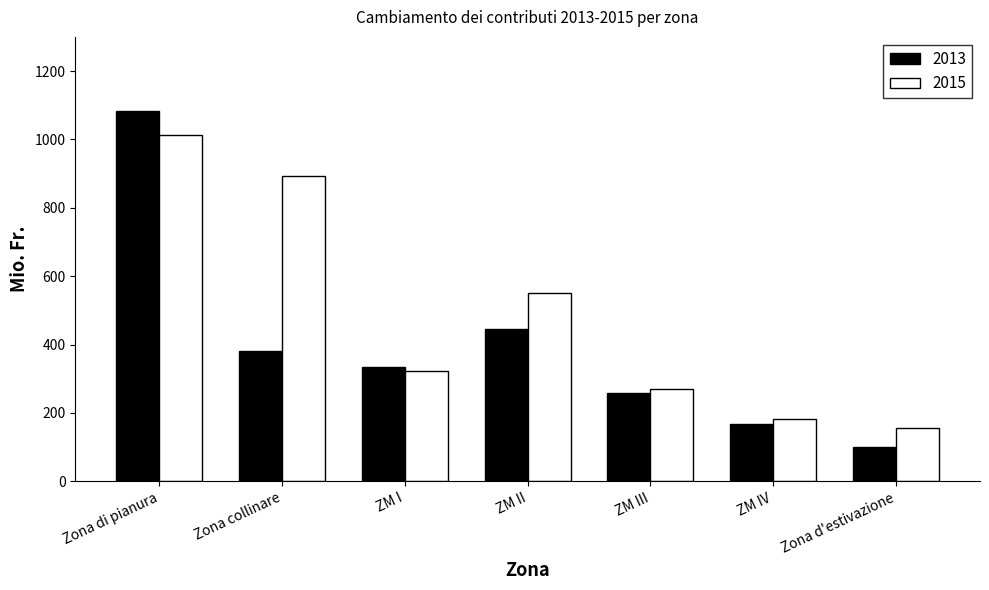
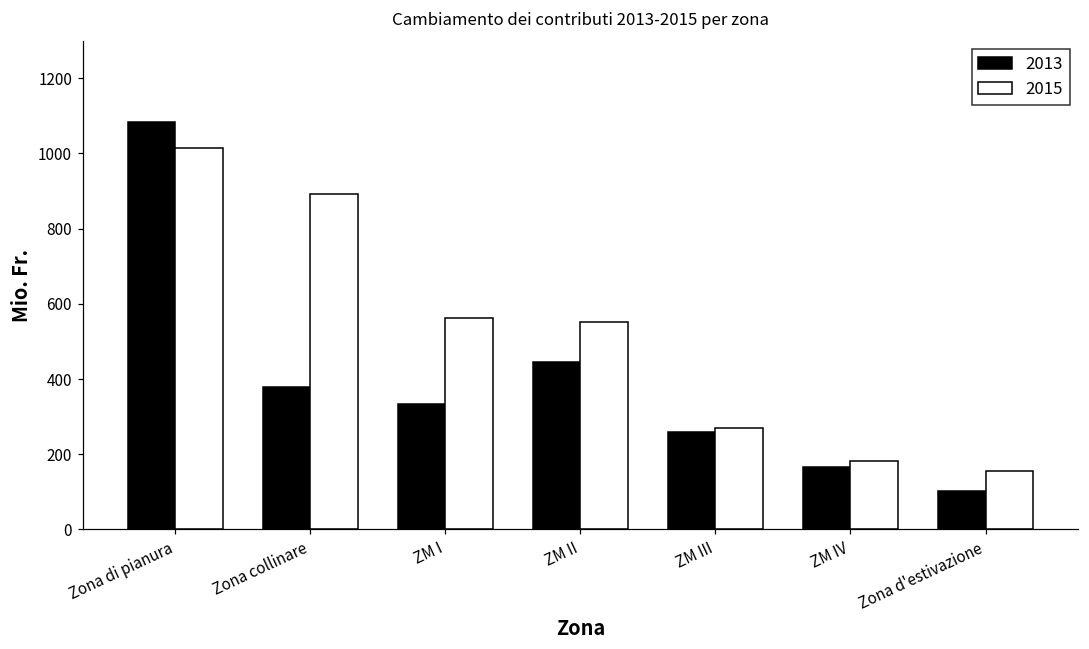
  {
    "2013": {
      "Zona di pianura": 1080,
      "Zona collinare": 380,
      "ZM I": 330,
      "ZM II": 450,
      "ZM III": 260,
      "ZM IV": 170,
      "Zona d'estivazione": 100
    },
    "2015": {
      "Zona di pianura": 1010,
      "Zona collinare": 890,
-     "ZM I": 320,
+     "ZM I": 560,
      "ZM II": 550,
      "ZM III": 270,
      "ZM IV": 180,
      "Zona d'estivazione": 160
    }
  }
